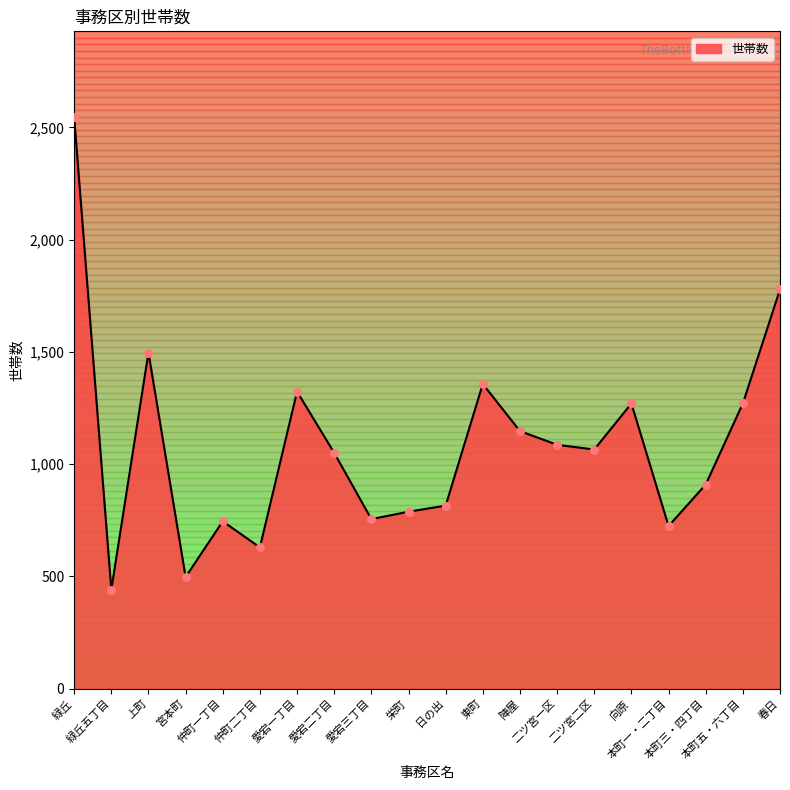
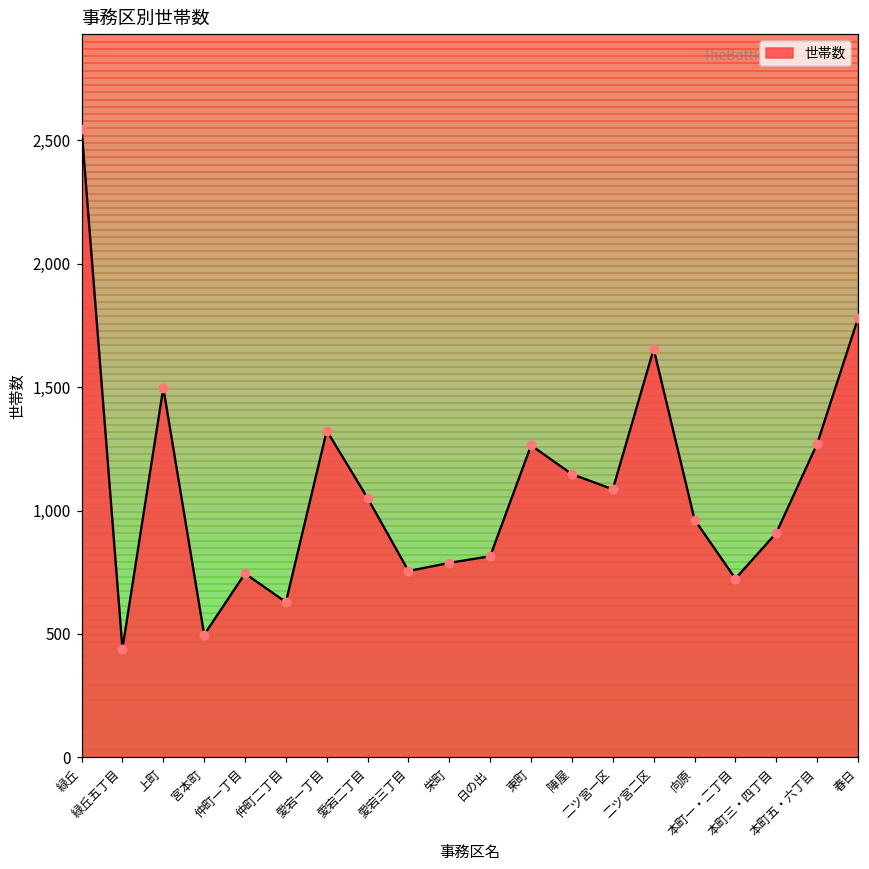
  {
    "緑丘": "2,550",
    "緑丘五丁目": "440",
    "上町": "1,500",
    "宮本町": "500",
    "仲町一丁目": "750",
    "仲町二丁目": "630",
    "愛宕一丁目": "1,320",
    "愛宕二丁目": "1,050",
    "愛宕三丁目": "760",
    "栄町": "790",
    "日の出": "820",
-   "東町": "1,360",
+   "東町": "1,260",
    "陣屋": "1,150",
    "二ツ宮一区": "1,090",
-   "二ツ宮二区": "1,070",
-   "向原": "1,270",
+   "二ツ宮二区": "1,650",
+   "向原": "960",
    "本町一・二丁目": "720",
    "本町三・四丁目": "910",
    "本町五・六丁目": "1,270",
    "春日": "1,780"
  }
